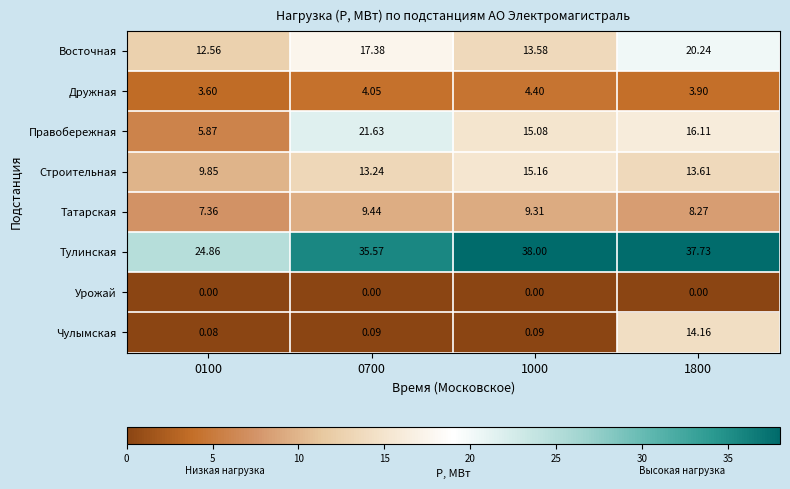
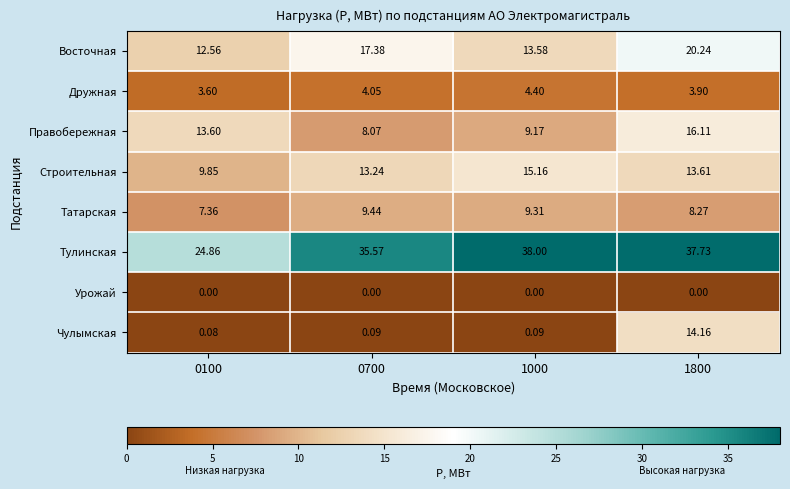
  {
    "Восточная": {
      "0100": 12.56,
      "0700": 17.38,
      "1000": 13.58,
      "1800": 20.24
    },
    "Дружная": {
      "0100": 3.60,
      "0700": 4.05,
      "1000": 4.40,
      "1800": 3.90
    },
    "Правобережная": {
-     "0100": 5.87,
-     "0700": 21.63,
-     "1000": 15.08,
+     "0100": 13.60,
+     "0700": 8.07,
+     "1000": 9.17,
      "1800": 16.11
    },
    "Строительная": {
      "0100": 9.85,
      "0700": 13.24,
      "1000": 15.16,
      "1800": 13.61
    },
    "Татарская": {
      "0100": 7.36,
      "0700": 9.44,
      "1000": 9.31,
      "1800": 8.27
    },
    "Тулинская": {
      "0100": 24.86,
      "0700": 35.57,
      "1000": 38.00,
      "1800": 37.73
    },
    "Урожай": {
      "0100": 0.00,
      "0700": 0.00,
      "1000": 0.00,
      "1800": 0.00
    },
    "Чулымская": {
      "0100": 0.08,
      "0700": 0.09,
      "1000": 0.09,
      "1800": 14.16
    }
  }
